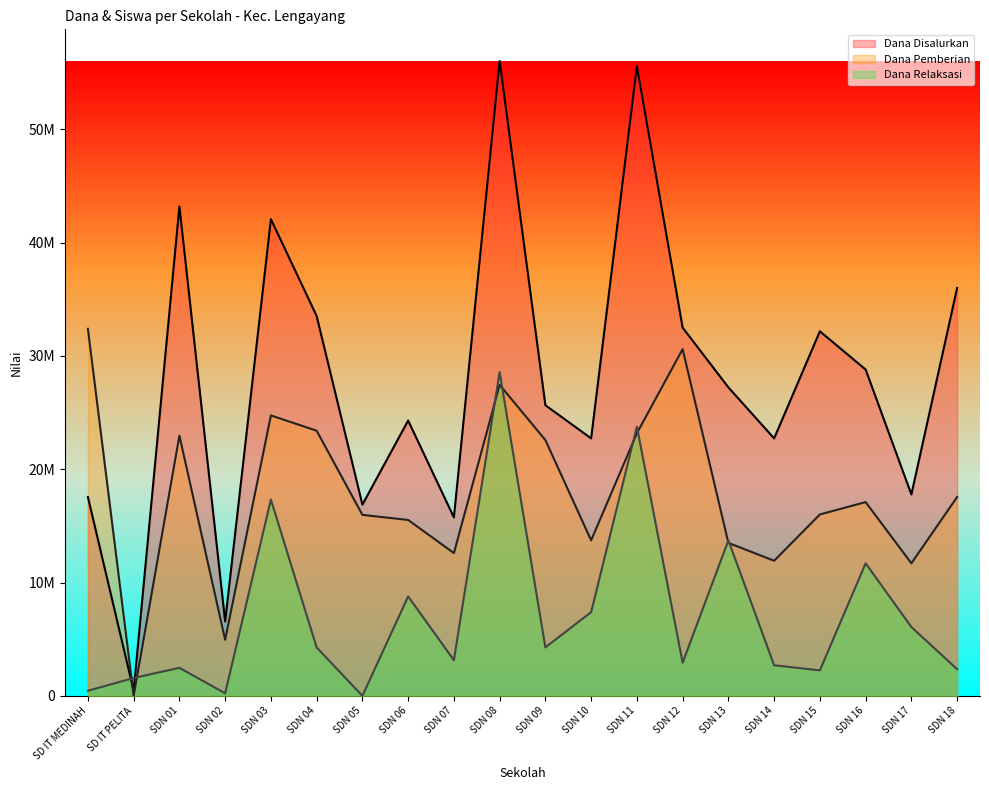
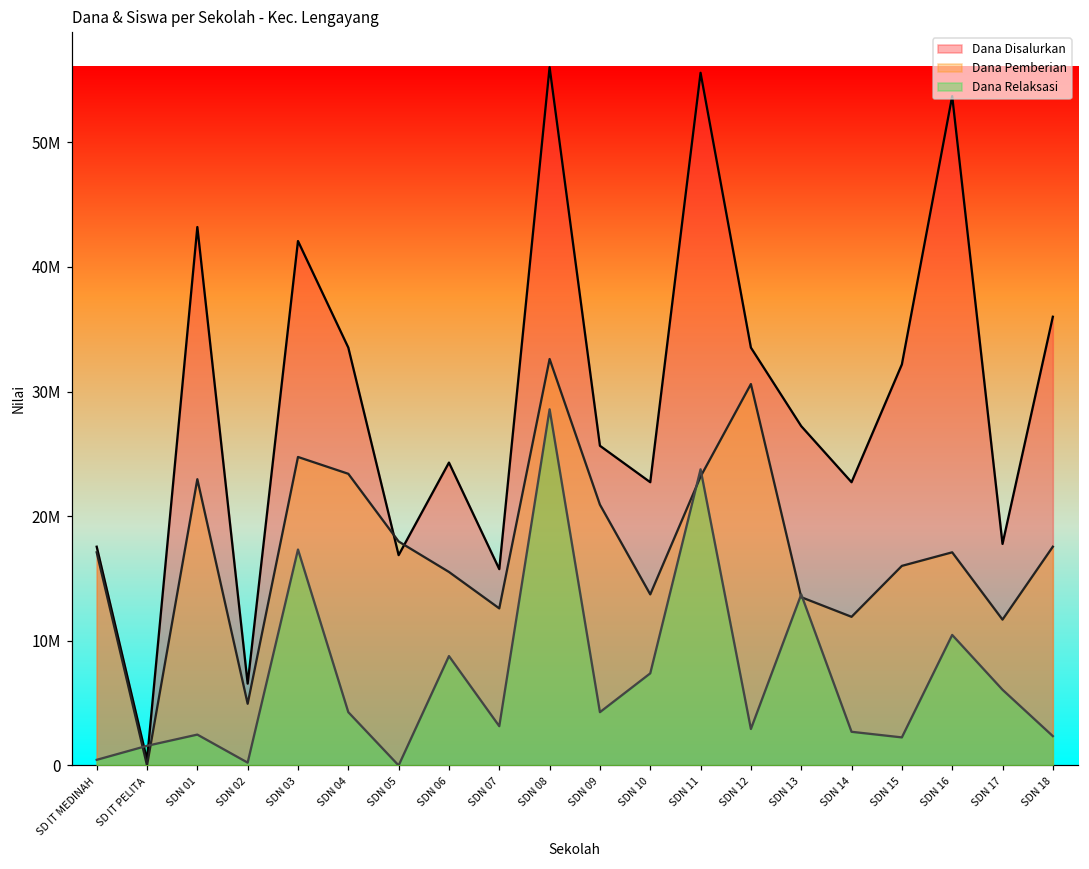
  {
    "Dana Disalurkan": {
      "SD IT MEDINAH": 17600000,
      "SD IT PELITA": 500000,
      "SDN 01": 43200000,
      "SDN 02": 6600000,
      "SDN 03": 42100000,
      "SDN 04": 33500000,
      "SDN 05": 16900000,
      "SDN 06": 24300000,
      "SDN 07": 15800000,
      "SDN 08": 56000000,
      "SDN 09": 25700000,
      "SDN 10": 22700000,
      "SDN 11": 55600000,
-     "SDN 12": 32500000,
+     "SDN 12": 33500000,
      "SDN 13": 27200000,
      "SDN 14": 22700000,
      "SDN 15": 32200000,
-     "SDN 16": 28800000,
+     "SDN 16": 53700000,
      "SDN 17": 17800000,
      "SDN 18": 36000000
    },
    "Dana Pemberian": {
-     "SD IT MEDINAH": 32400000,
+     "SD IT MEDINAH": 17100000,
      "SD IT PELITA": 0,
      "SDN 01": 23000000,
      "SDN 02": 5000000,
      "SDN 03": 24800000,
      "SDN 04": 23400000,
-     "SDN 05": 16000000,
+     "SDN 05": 18000000,
      "SDN 06": 15500000,
      "SDN 07": 12600000,
-     "SDN 08": 27500000,
-     "SDN 09": 22600000,
+     "SDN 08": 32600000,
+     "SDN 09": 20900000,
      "SDN 10": 13700000,
      "SDN 11": 23200000,
      "SDN 12": 30600000,
      "SDN 14": 11900000,
      "SDN 15": 16000000,
      "SDN 16": 17100000,
      "SDN 17": 11700000,
      "SDN 18": 17600000
    },
    "Dana Relaksasi": {
      "SD IT MEDINAH": 500000,
      "SD IT PELITA": 1600000,
      "SDN 01": 2500000,
      "SDN 02": 200000,
      "SDN 03": 17300000,
      "SDN 04": 4300000,
      "SDN 05": 0,
      "SDN 06": 8800000,
      "SDN 07": 3200000,
      "SDN 08": 28600000,
      "SDN 09": 4300000,
      "SDN 10": 7400000,
      "SDN 11": 23800000,
      "SDN 12": 2900000,
      "SDN 14": 2700000,
      "SDN 15": 2300000,
-     "SDN 16": 11700000,
+     "SDN 16": 10500000,
      "SDN 17": 6100000,
      "SDN 18": 2400000
    }
  }
